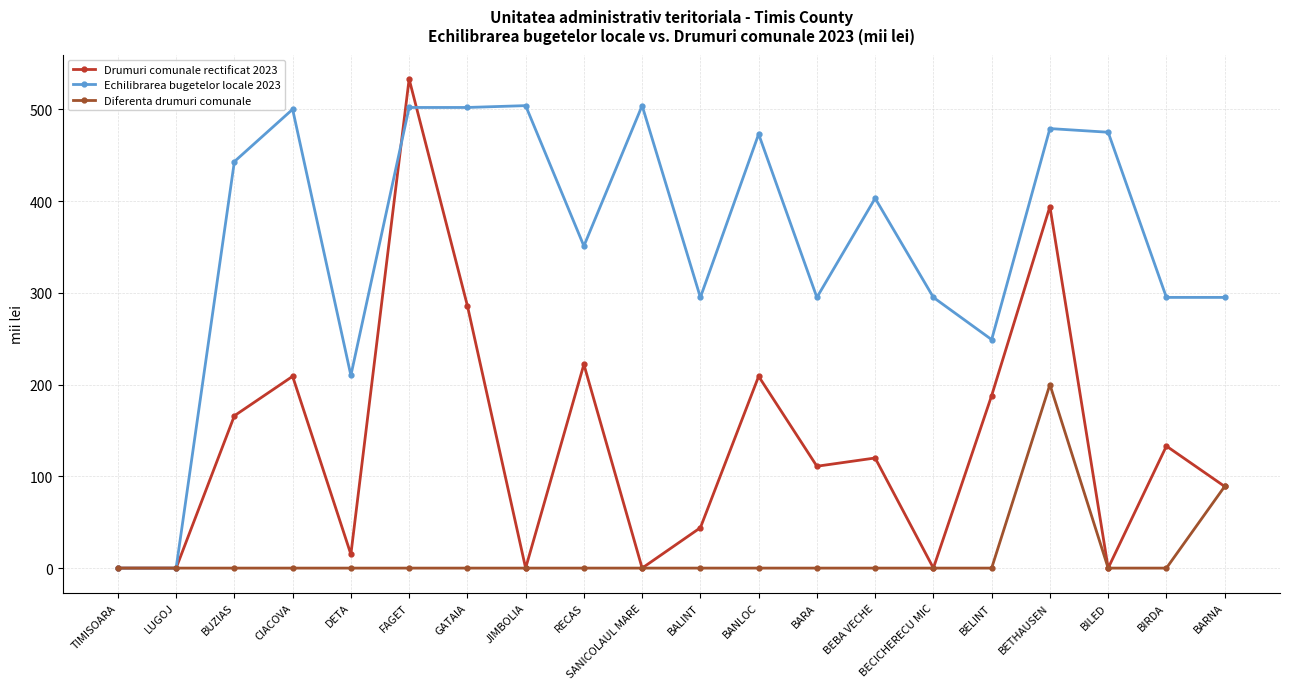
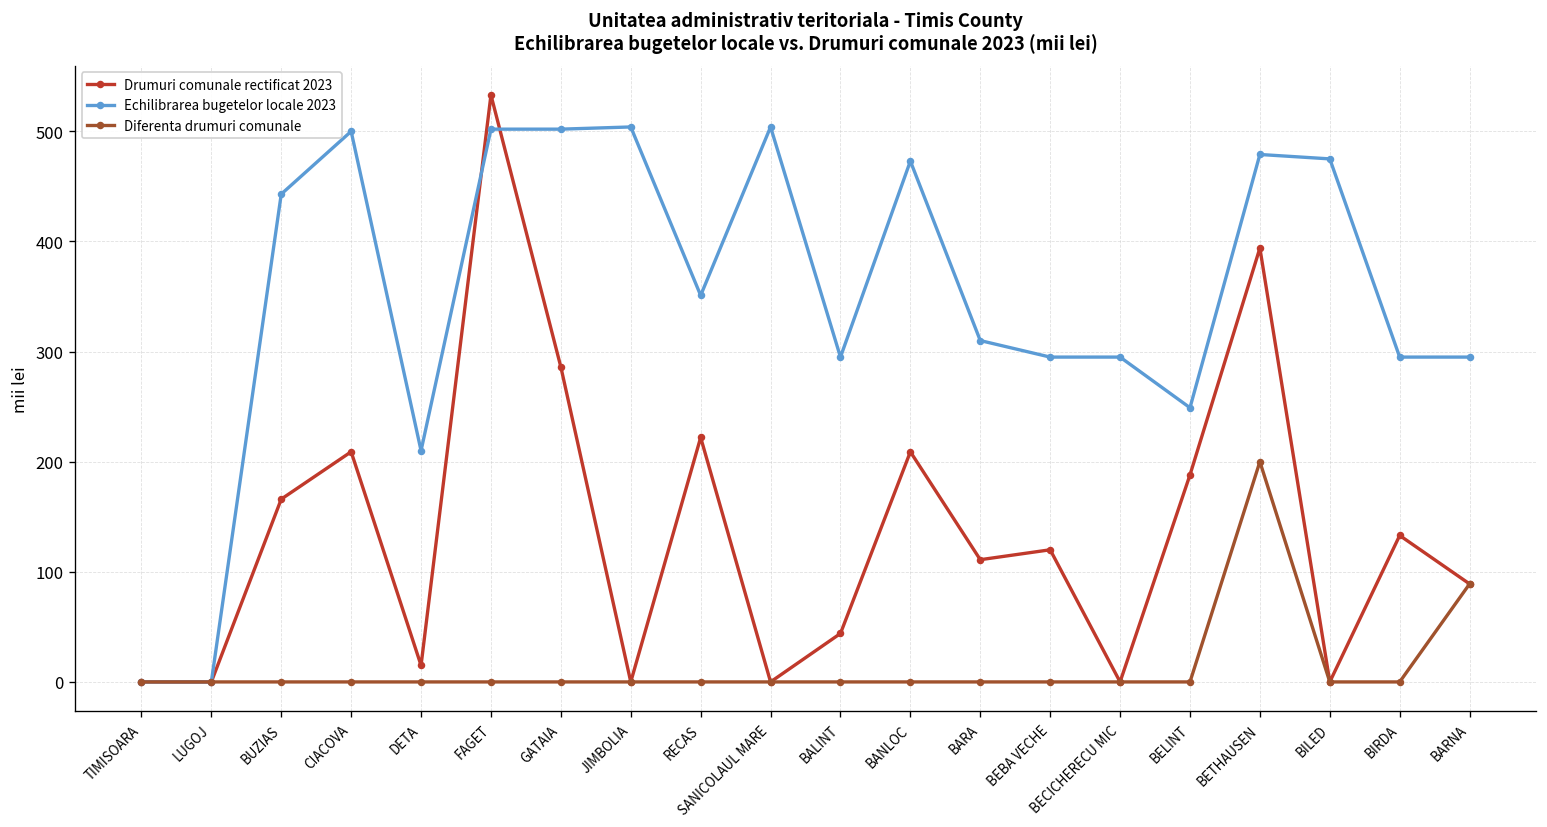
  {
    "Echilibrarea bugetelor locale 2023": {
      "BUZIAS": 440,
      "CIACOVA": 500,
      "DETA": 210,
      "FAGET": 500,
      "GATAIA": 500,
      "JIMBOLIA": 500,
      "RECAS": 350,
      "SANICOLAUL MARE": 500,
      "BALINT": 300,
      "BANLOC": 470,
-     "BARA": 300,
-     "BEBA VECHE": 400,
+     "BARA": 310,
+     "BEBA VECHE": 300,
      "BECICHERECU MIC": 300,
      "BELINT": 250,
      "BETHAUSEN": 480,
      "BILED": 480,
      "BIRDA": 300,
      "BARNA": 300
    }
  }
